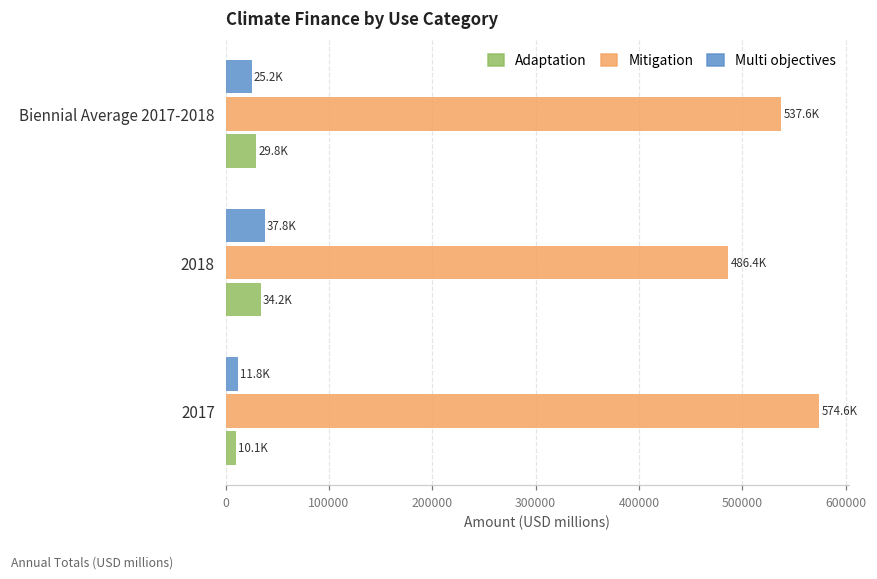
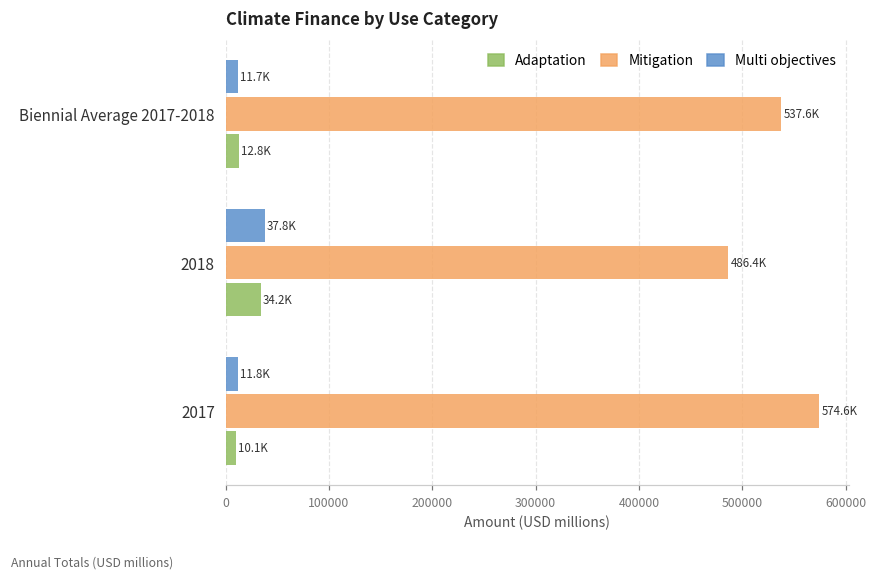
  {
    "Adaptation": {
-     "Biennial Average 2017-2018": "29.8K",
+     "Biennial Average 2017-2018": "12.8K",
      "2018": "34.2K",
      "2017": "10.1K"
    },
    "Mitigation": {
      "Biennial Average 2017-2018": "537.6K",
      "2018": "486.4K",
      "2017": "574.6K"
    },
    "Multi objectives": {
-     "Biennial Average 2017-2018": "25.2K",
+     "Biennial Average 2017-2018": "11.7K",
      "2018": "37.8K",
      "2017": "11.8K"
    }
  }
